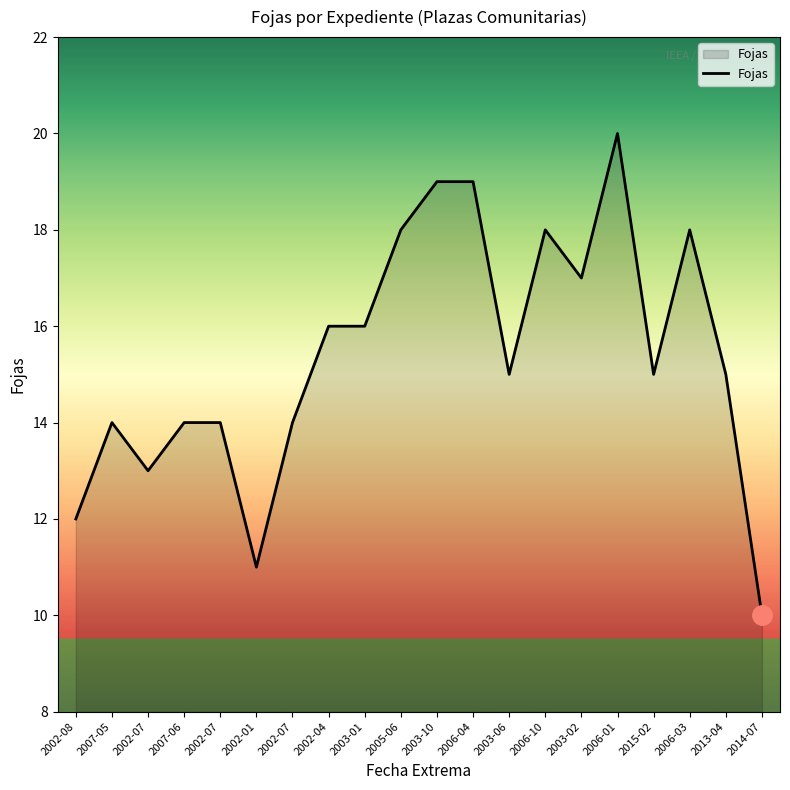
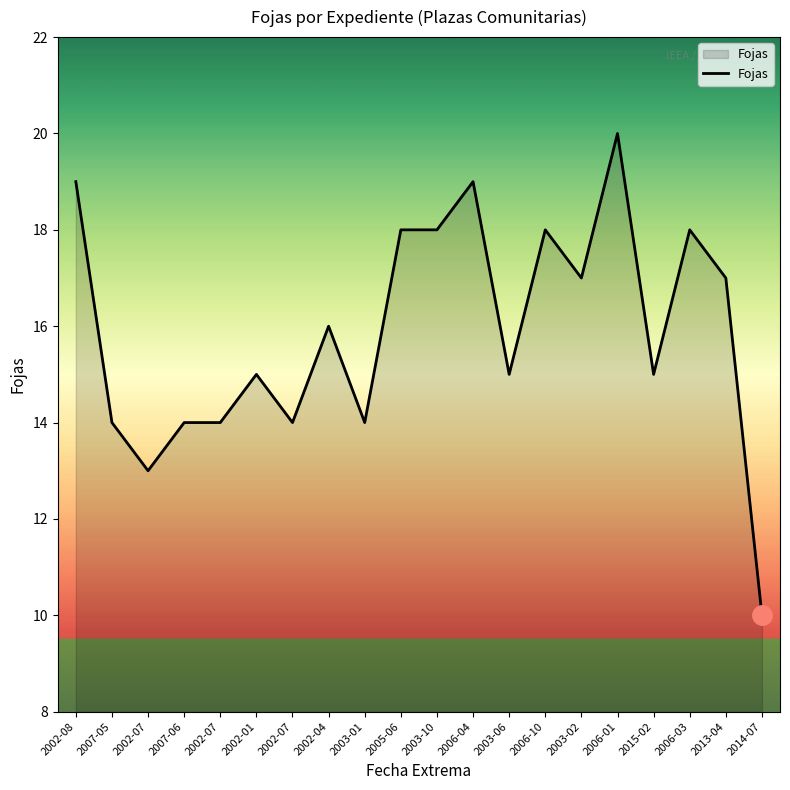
  {
    "Fojas": {
-     "2002-08": 12,
+     "2002-08": 19,
      "2007-05": 14,
      "2007-06": 14,
-     "2002-01": 11,
+     "2002-01": 15,
      "2002-04": 16,
-     "2003-01": 16,
+     "2003-01": 14,
      "2005-06": 18,
-     "2003-10": 19,
+     "2003-10": 18,
      "2006-04": 19,
      "2003-06": 15,
      "2006-10": 18,
      "2003-02": 17,
      "2006-01": 20,
      "2015-02": 15,
      "2006-03": 18,
-     "2013-04": 15
+     "2013-04": 17
    }
  }
